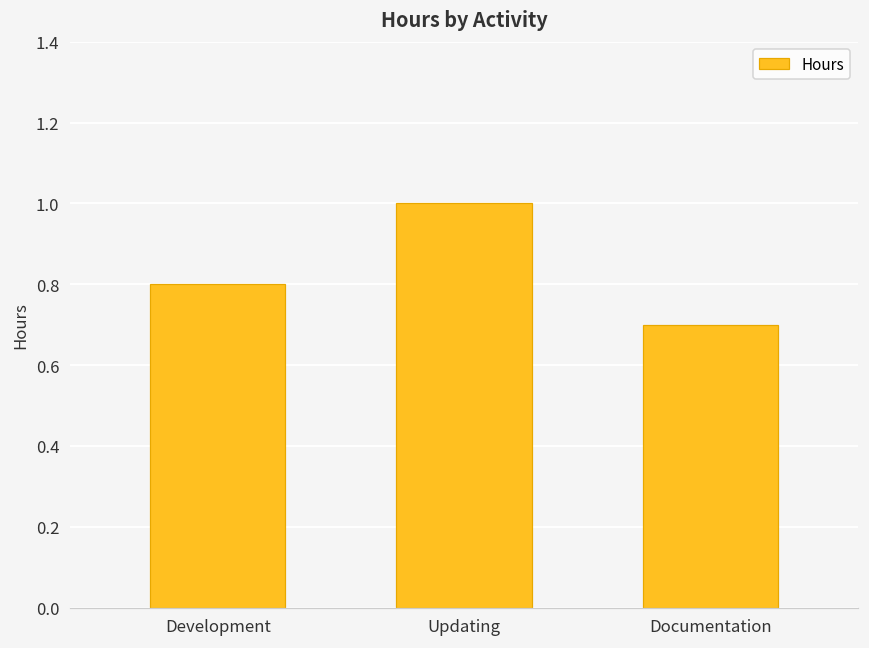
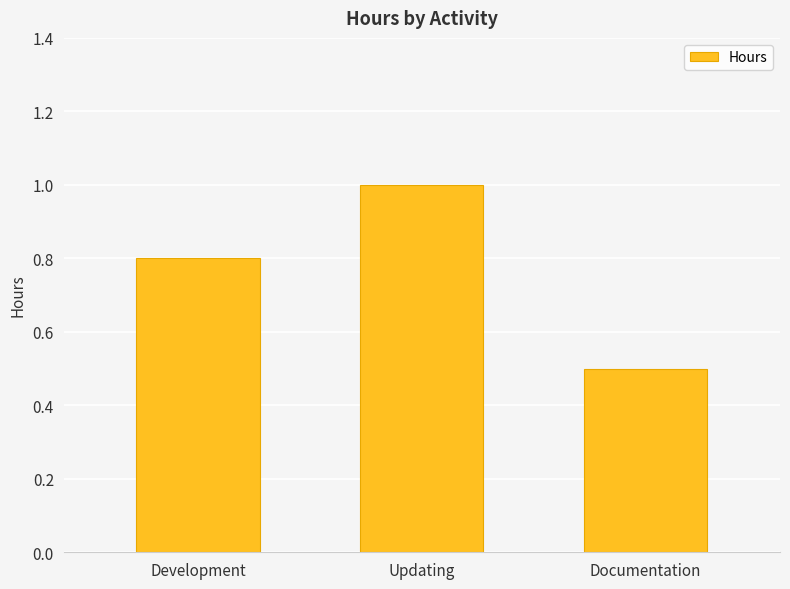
  {
    "Development": 0.8,
    "Updating": 1.0,
-   "Documentation": 0.7
+   "Documentation": 0.5
  }
